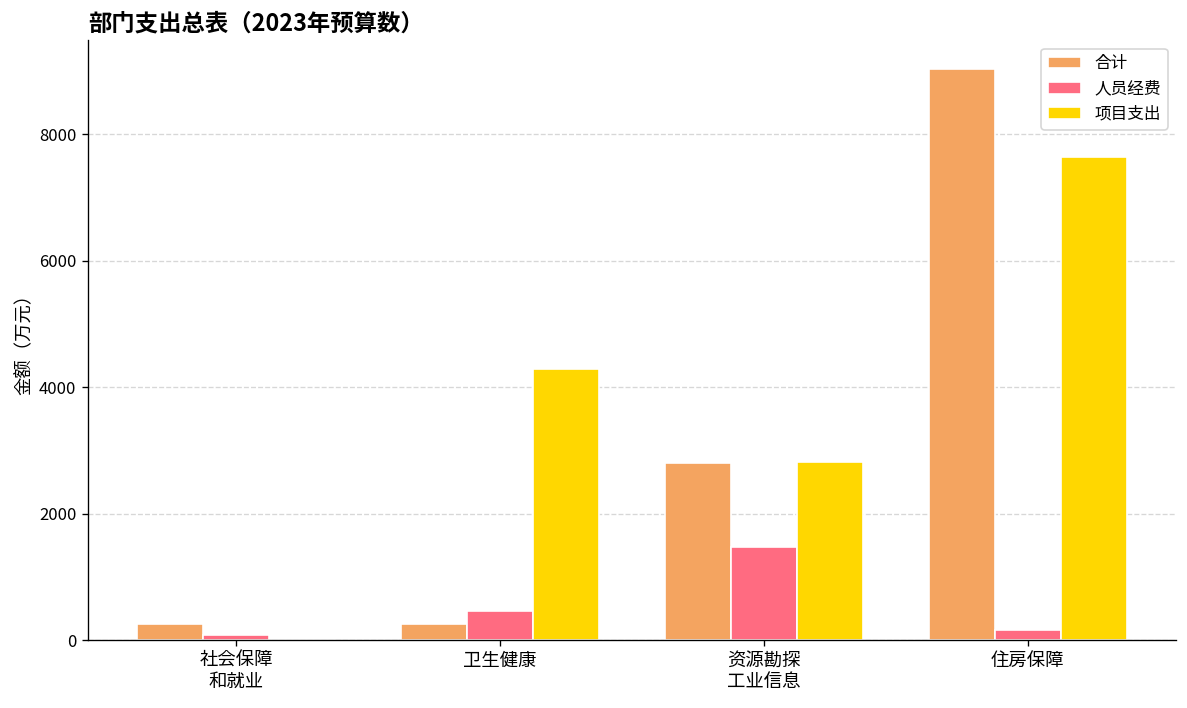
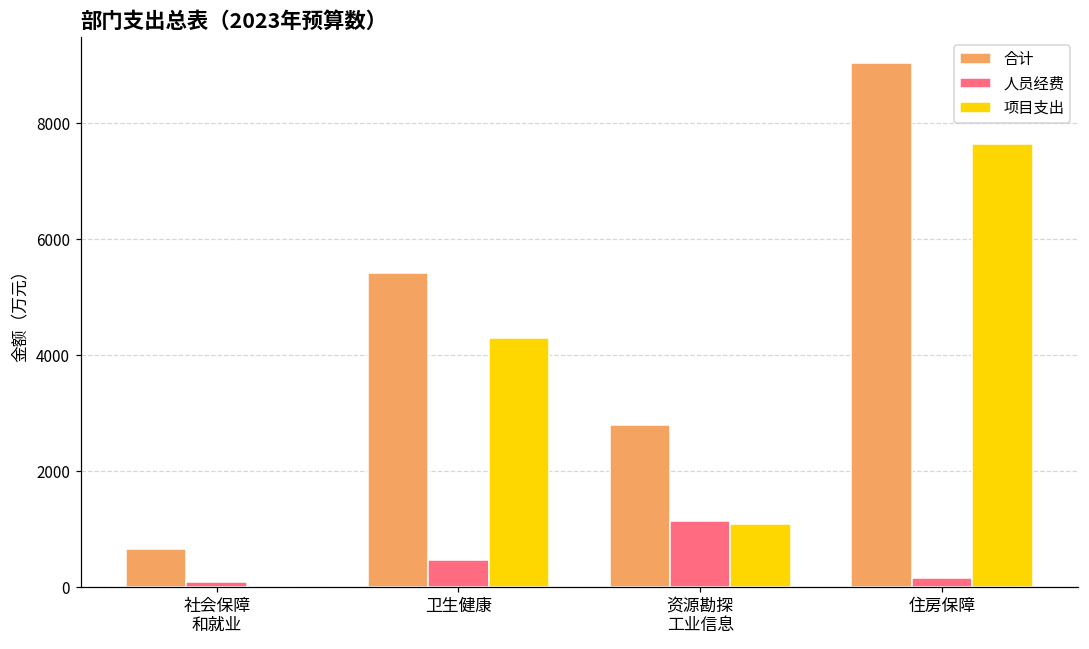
  {
    "合计": {
-     "社会保障 和就业": 300,
-     "卫生健康": 300,
+     "社会保障 和就业": 700,
+     "卫生健康": 5400,
      "资源勘探 工业信息": 2800,
      "住房保障": 9000
    },
    "人员经费": {
      "社会保障 和就业": 100,
      "卫生健康": 500,
-     "资源勘探 工业信息": 1500,
+     "资源勘探 工业信息": 1100,
      "住房保障": 200
    },
    "项目支出": {
      "社会保障 和就业": 0,
      "卫生健康": 4300,
-     "资源勘探 工业信息": 2800,
+     "资源勘探 工业信息": 1100,
      "住房保障": 7600
    }
  }
